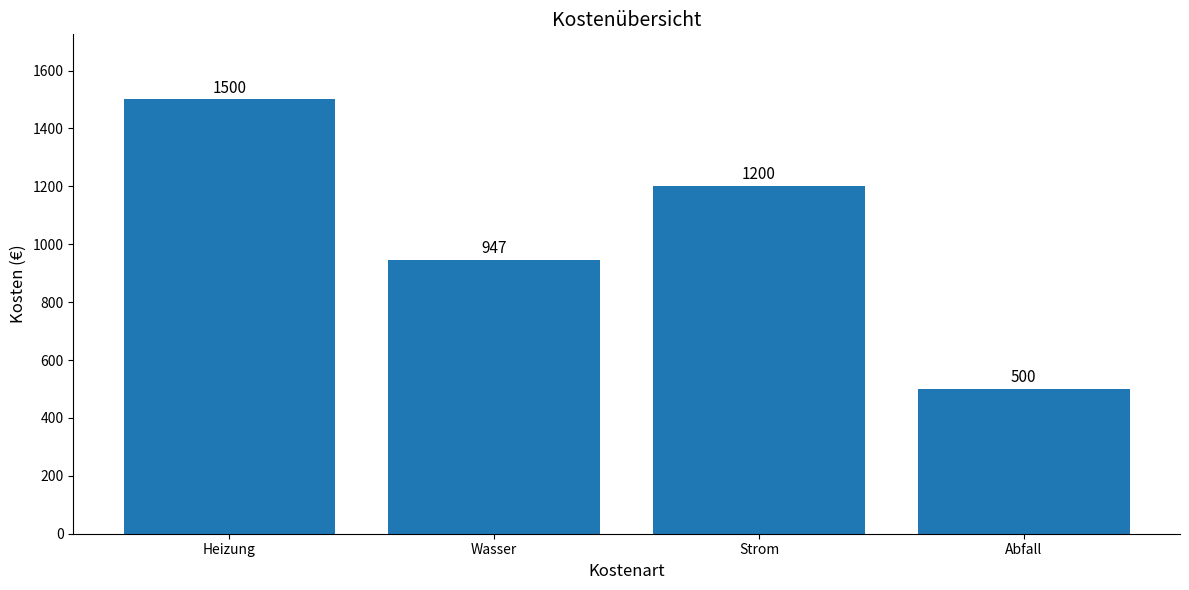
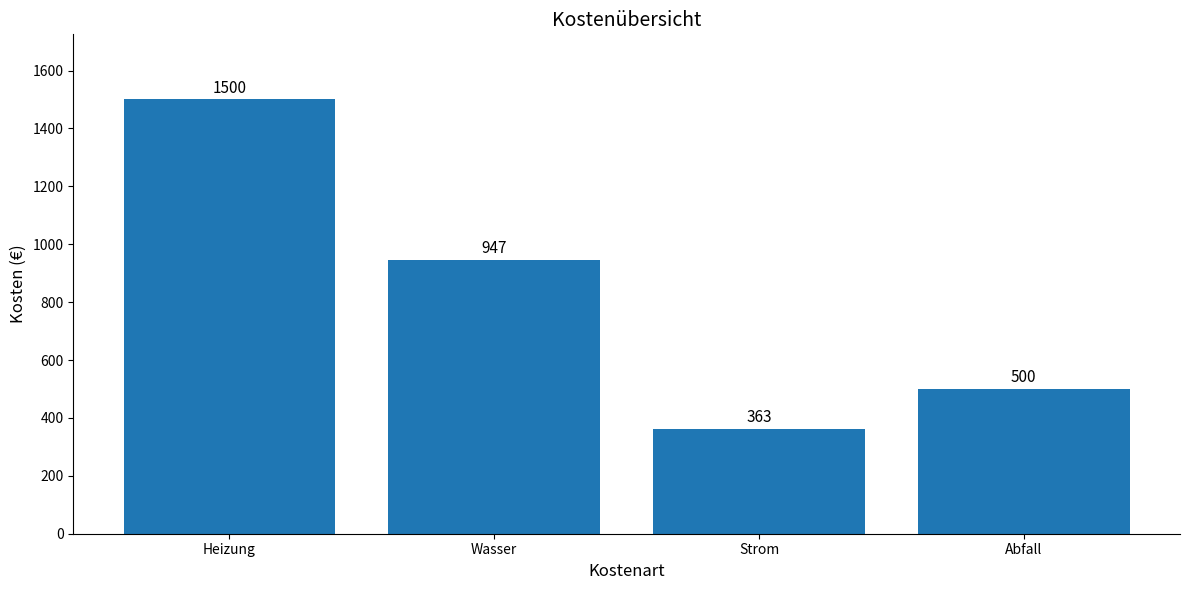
  {
    "Heizung": 1500,
    "Wasser": 947,
-   "Strom": 1200,
+   "Strom": 363,
    "Abfall": 500
  }
